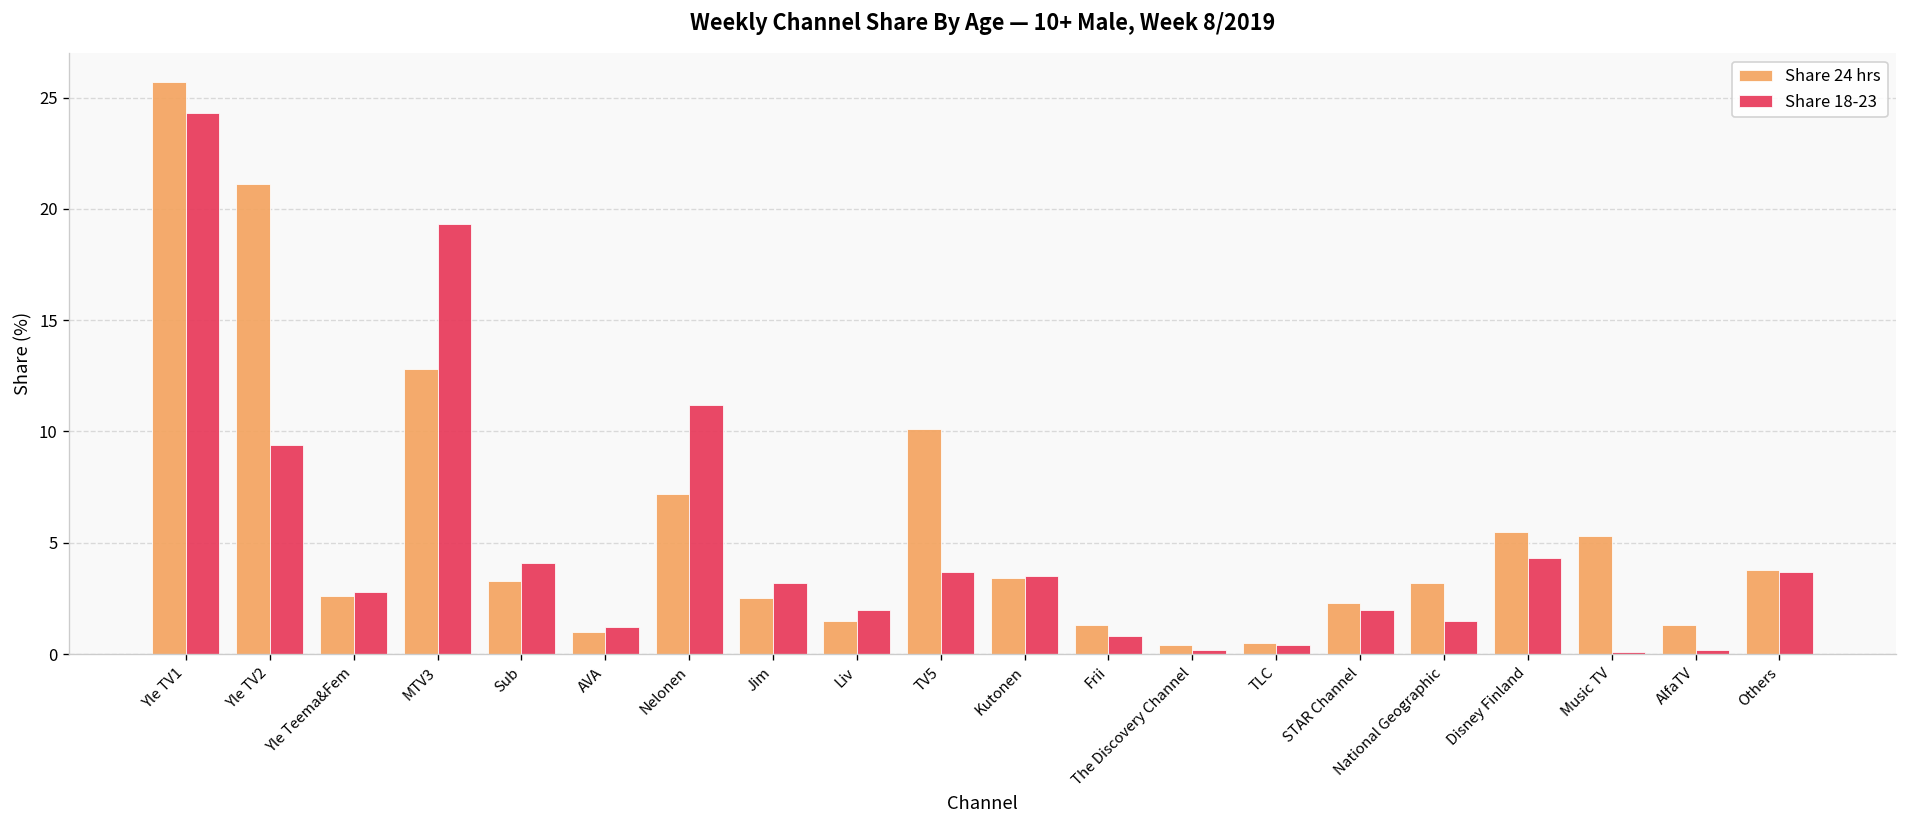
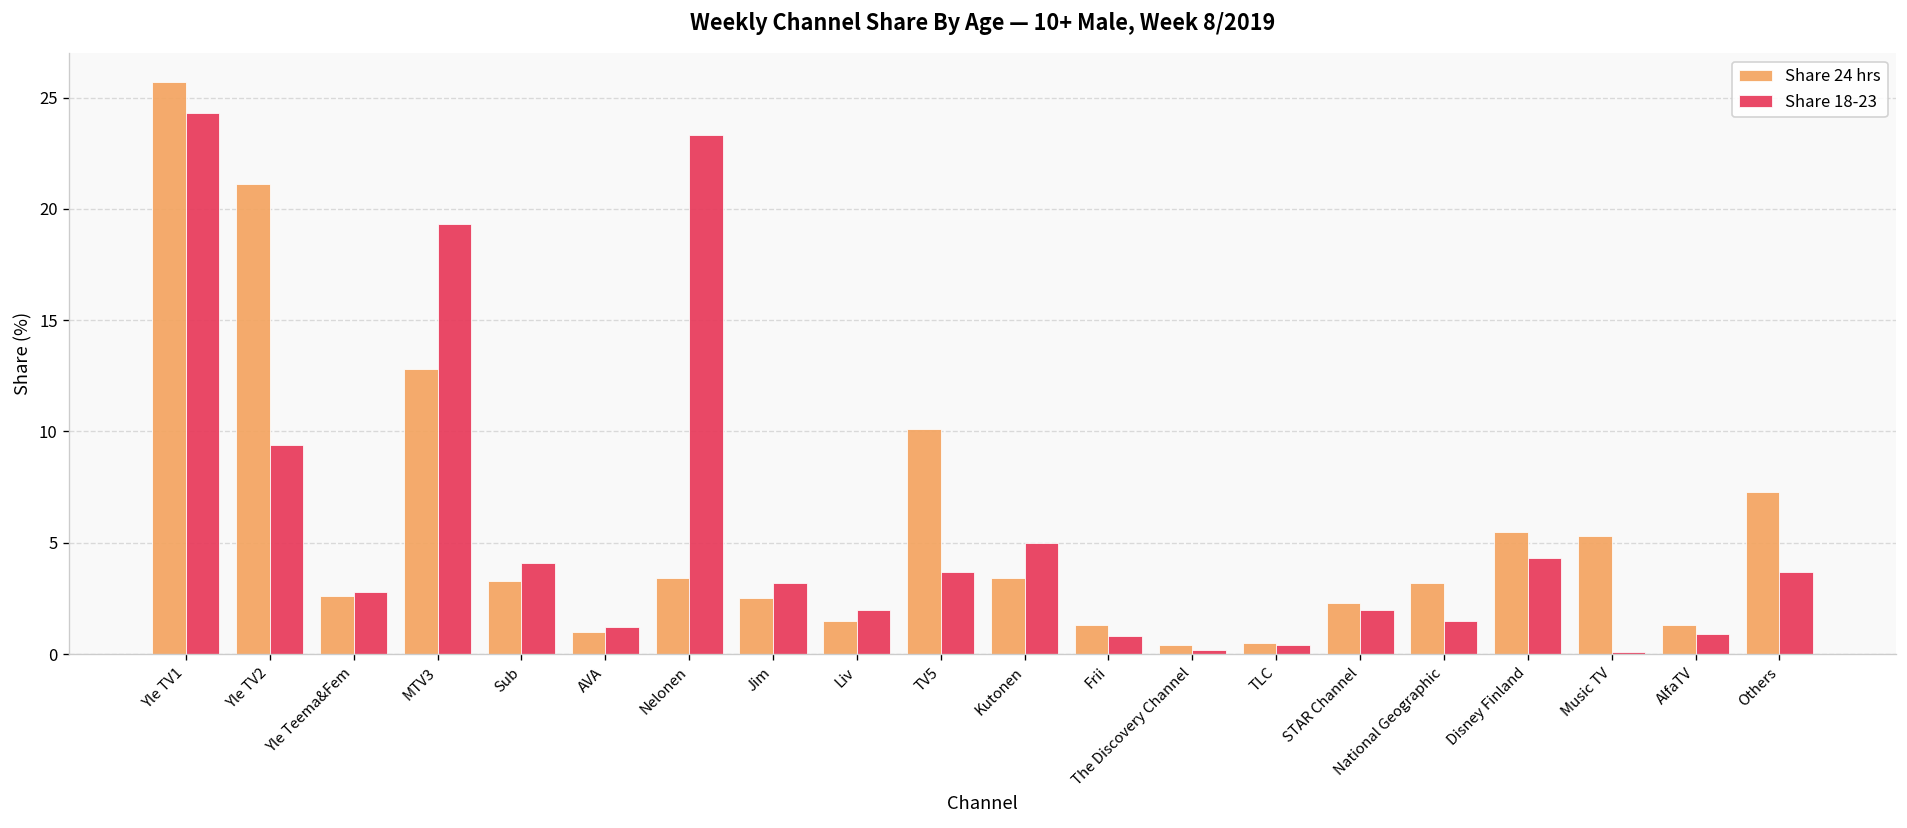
  {
    "Share 24 hrs": {
      "Yle TV1": 25.7,
      "Yle TV2": 21.1,
      "Yle Teema&Fem": 2.6,
      "MTV3": 12.8,
      "Sub": 3.3,
      "AVA": 1.0,
-     "Nelonen": 7.2,
+     "Nelonen": 3.4,
      "Jim": 2.5,
      "Liv": 1.5,
      "TV5": 10.1,
      "Kutonen": 3.4,
      "Frii": 1.3,
      "The Discovery Channel": 0.4,
      "TLC": 0.5,
      "STAR Channel": 2.3,
      "National Geographic": 3.2,
      "Disney Finland": 5.5,
      "Music TV": 5.3,
      "AlfaTV": 1.3,
-     "Others": 3.8
+     "Others": 7.3
    },
    "Share 18-23": {
      "Yle TV1": 24.3,
      "Yle TV2": 9.4,
      "Yle Teema&Fem": 2.8,
      "MTV3": 19.3,
      "Sub": 4.1,
      "AVA": 1.2,
-     "Nelonen": 11.2,
+     "Nelonen": 23.3,
      "Jim": 3.2,
      "Liv": 2.0,
      "TV5": 3.7,
-     "Kutonen": 3.5,
+     "Kutonen": 5.0,
      "Frii": 0.8,
      "The Discovery Channel": 0.2,
      "TLC": 0.4,
      "STAR Channel": 2.0,
      "National Geographic": 1.5,
      "Disney Finland": 4.3,
-     "AlfaTV": 0.2,
+     "AlfaTV": 0.9,
      "Others": 3.7
    }
  }
